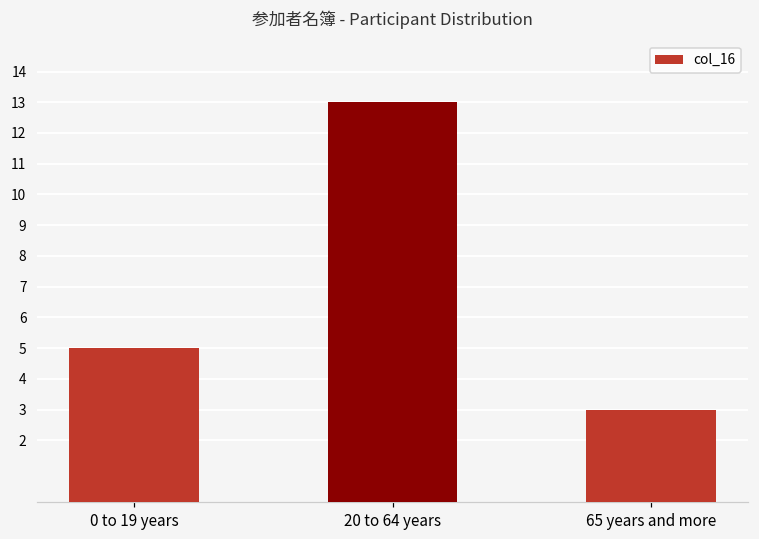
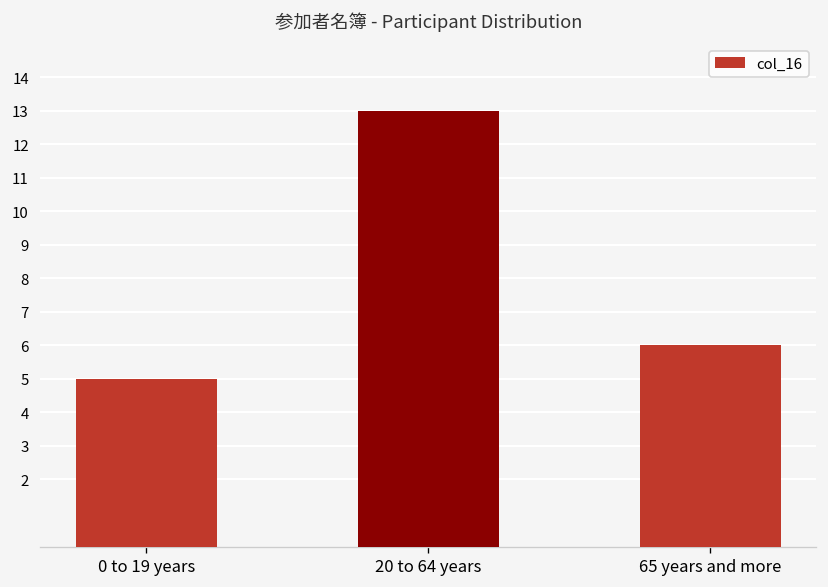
  {
    "0 to 19 years": 5,
    "20 to 64 years": 13,
-   "65 years and more": 3
+   "65 years and more": 6
  }
